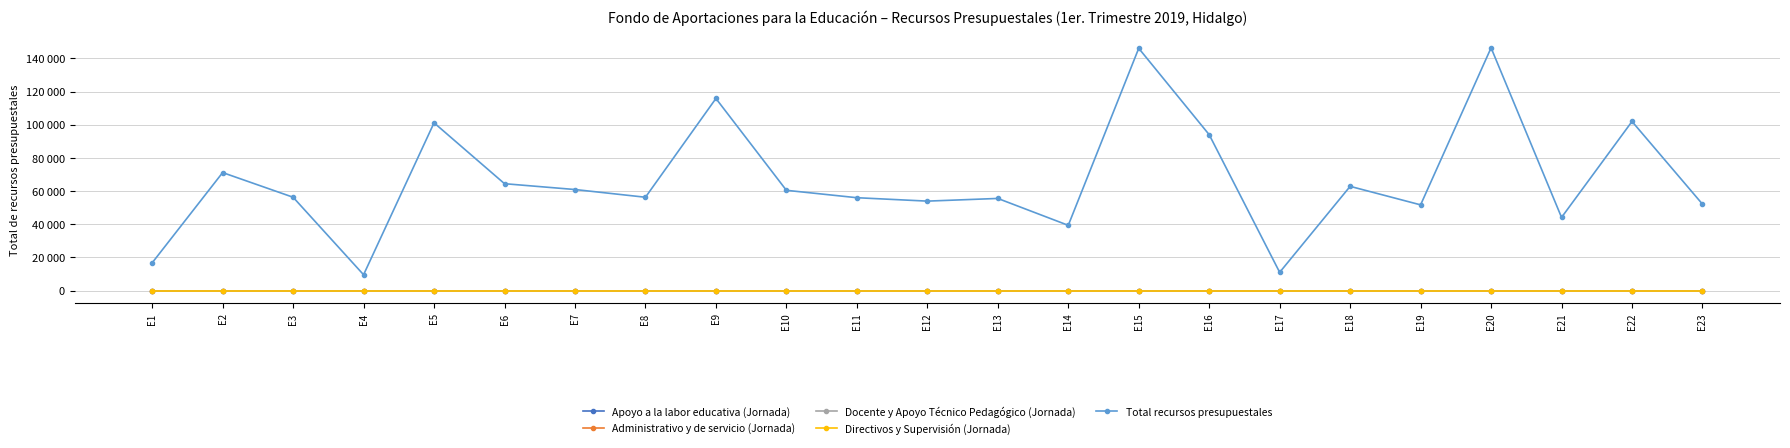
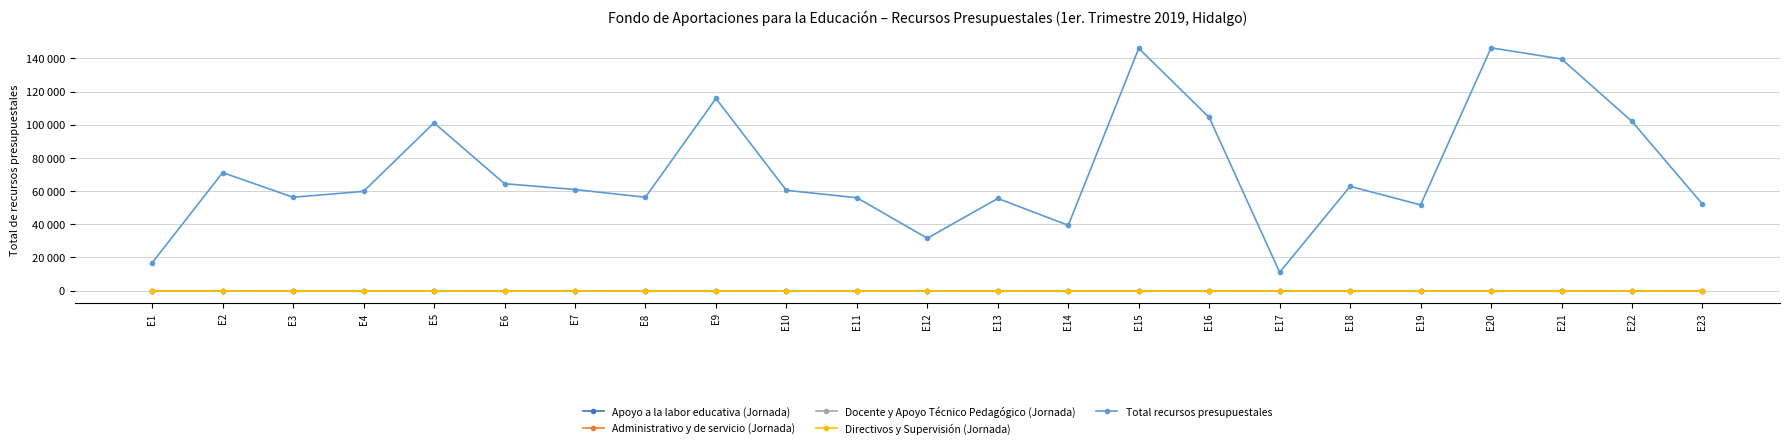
  {
    "Directivos y Supervisión (Jornada)": {
      "E1": 0,
      "E2": 0,
      "E3": 0,
      "E4": 0,
      "E5": 0,
      "E6": 0,
      "E7": 0,
      "E8": 0,
      "E9": 0,
      "E10": 0,
      "E11": 0,
      "E12": 0,
      "E13": 0,
      "E14": 0,
      "E15": 0,
      "E16": 0,
      "E17": 0,
      "E18": 0,
      "E19": 0,
      "E20": 0,
      "E21": 0,
      "E22": 0,
      "E23": 0
    },
    "Total recursos presupuestales": {
      "E1": 17000,
      "E2": 71000,
      "E3": 56000,
-     "E4": 10000,
+     "E4": 60000,
      "E5": 101000,
      "E6": 64000,
      "E7": 61000,
      "E8": 56000,
      "E9": 116000,
      "E10": 60000,
      "E11": 56000,
-     "E12": 54000,
+     "E12": 32000,
      "E13": 56000,
      "E14": 39000,
      "E15": 146000,
-     "E16": 94000,
+     "E16": 104000,
      "E17": 11000,
      "E18": 63000,
      "E19": 52000,
      "E20": 146000,
-     "E21": 44000,
+     "E21": 140000,
      "E22": 102000,
      "E23": 52000
    }
  }
